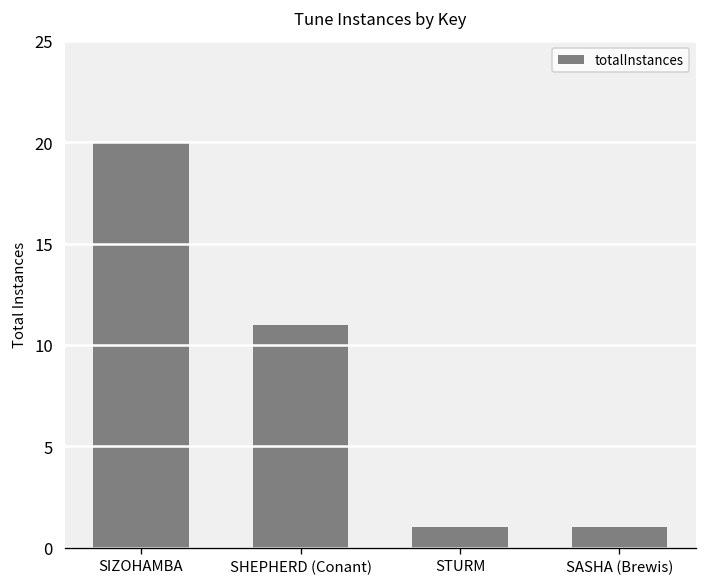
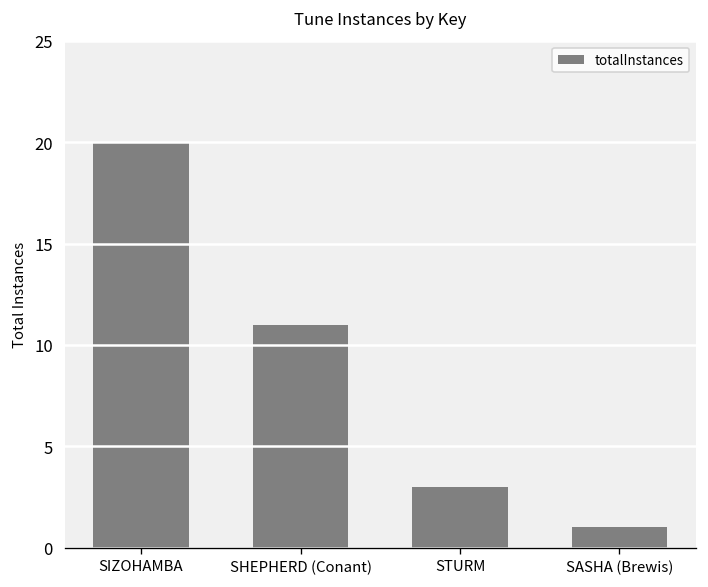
  {
    "SIZOHAMBA": 20,
    "SHEPHERD (Conant)": 11,
-   "STURM": 1,
+   "STURM": 3,
    "SASHA (Brewis)": 1
  }
